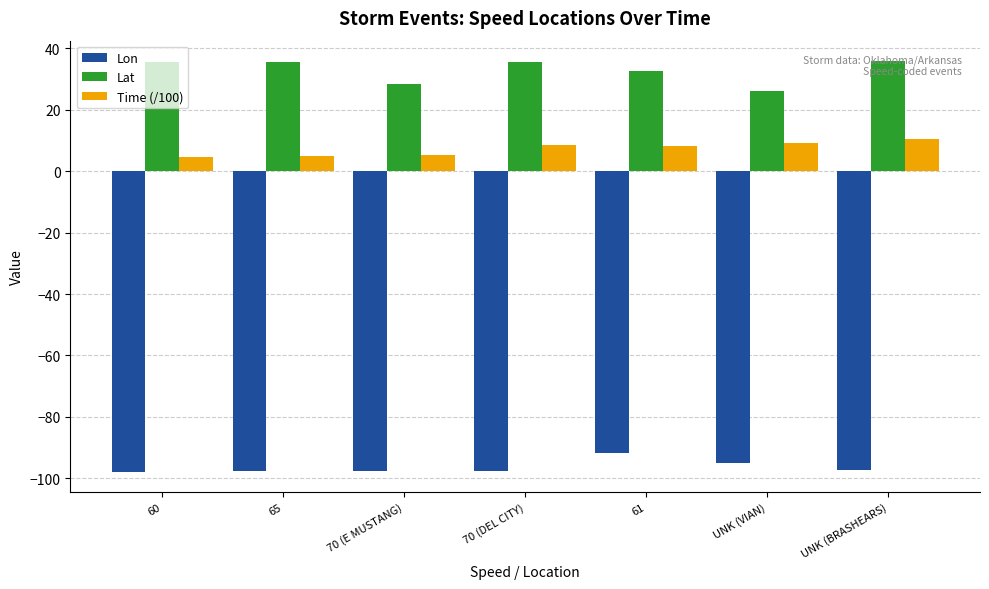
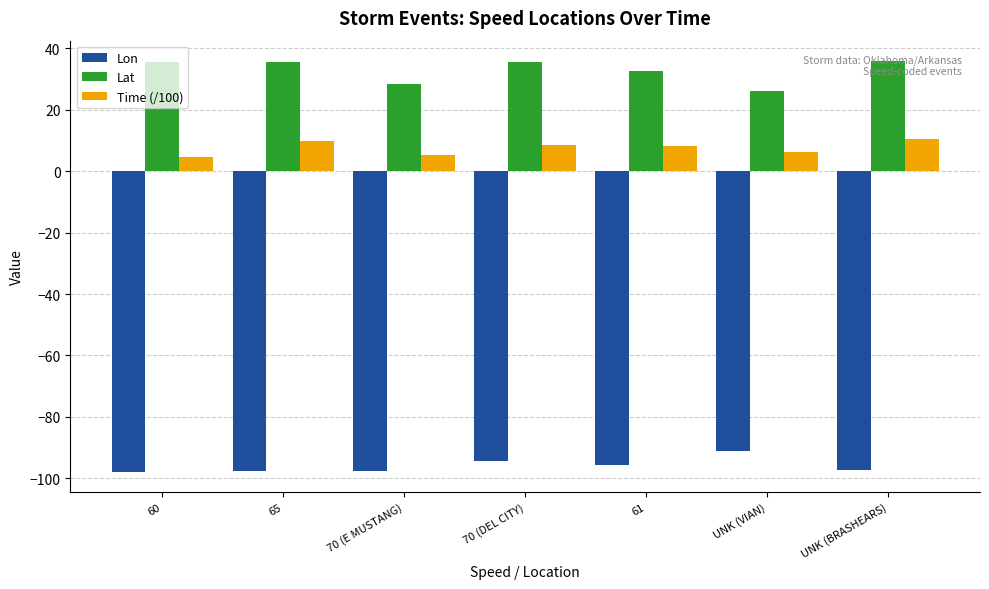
  {
    "Lon": {
      "60": -98,
      "65": -98,
      "70 (E MUSTANG)": -98,
-     "70 (DEL CITY)": -97,
-     "61": -92,
-     "UNK (VIAN)": -95,
+     "70 (DEL CITY)": -94,
+     "61": -96,
+     "UNK (VIAN)": -91,
      "UNK (BRASHEARS)": -97
    },
    "Lat": {
      "65": 35,
      "70 (E MUSTANG)": 28,
      "70 (DEL CITY)": 35,
      "61": 32,
      "UNK (VIAN)": 26,
      "UNK (BRASHEARS)": 36
    },
    "Time (/100)": {
      "60": 5,
-     "65": 5,
+     "65": 10,
      "70 (E MUSTANG)": 5,
      "70 (DEL CITY)": 8,
      "61": 8,
-     "UNK (VIAN)": 9,
+     "UNK (VIAN)": 6,
      "UNK (BRASHEARS)": 10
    }
  }
